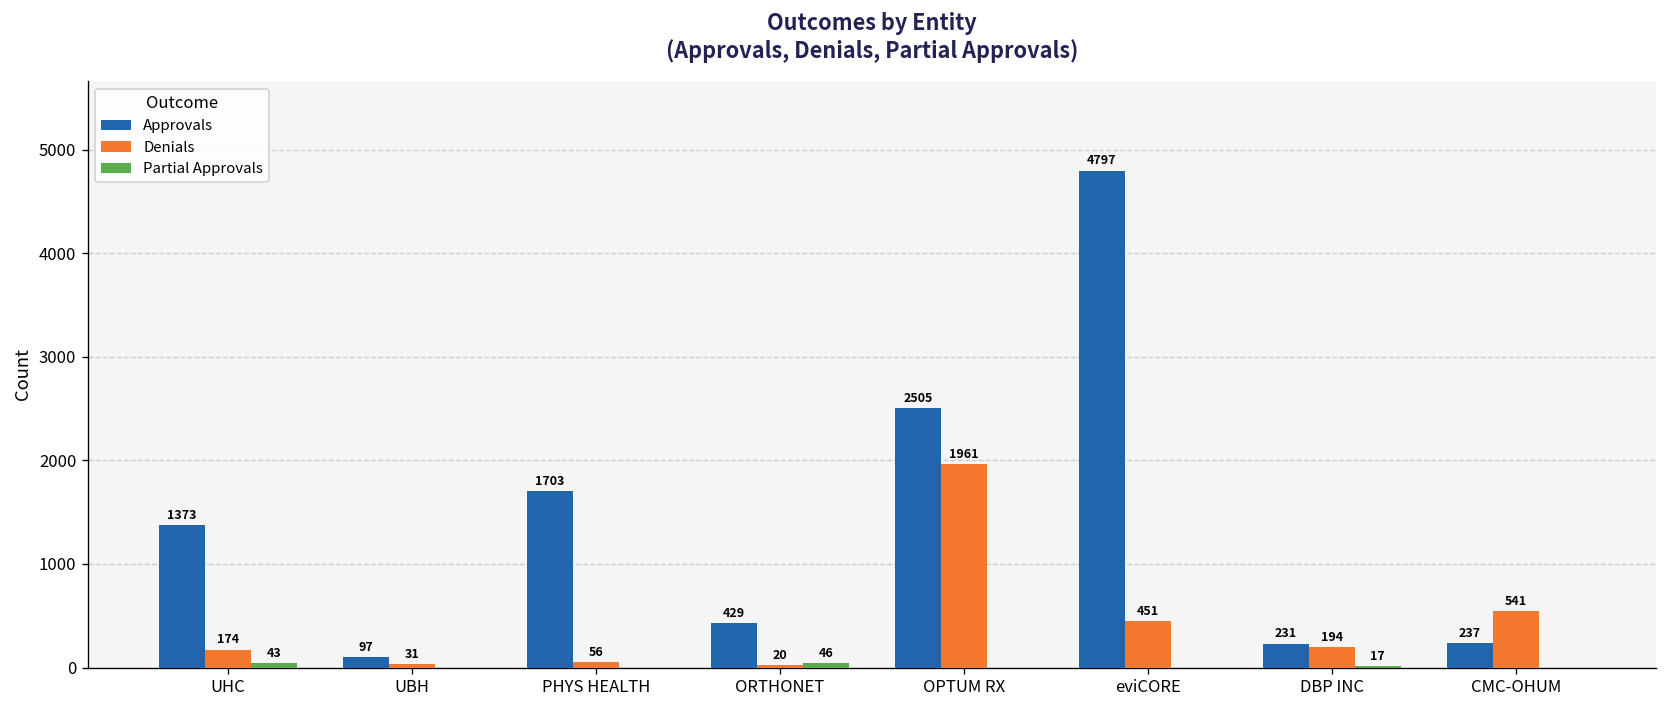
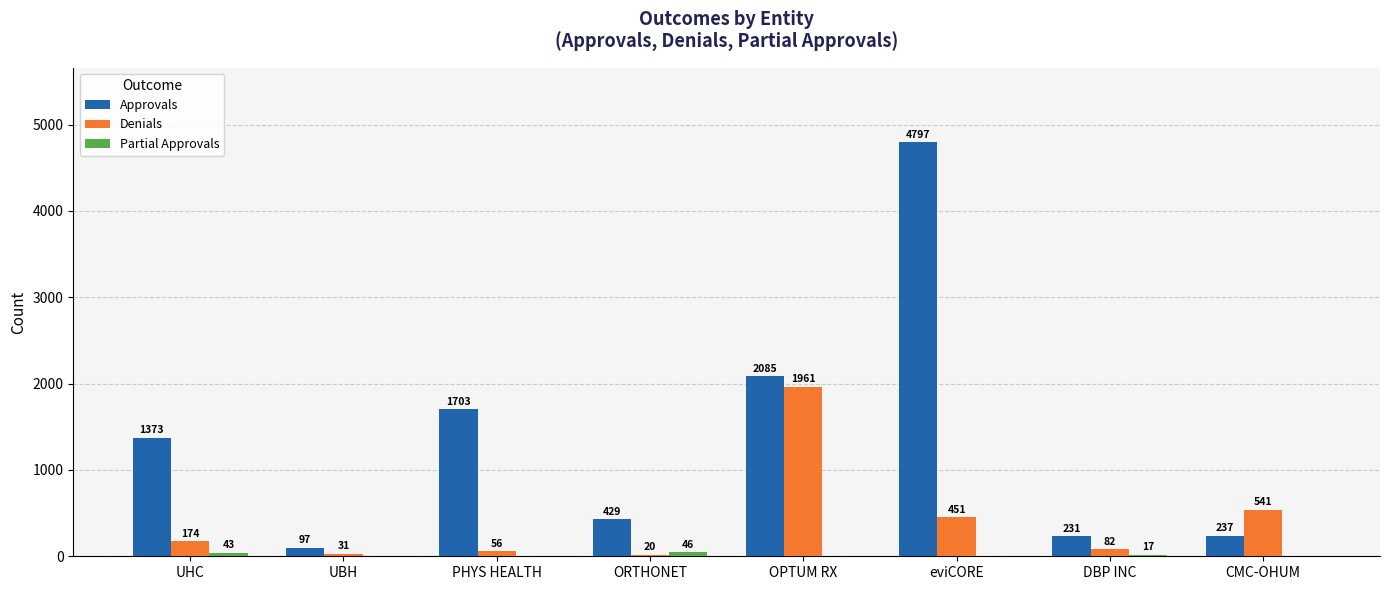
  {
    "Approvals": {
      "UHC": 1373,
      "UBH": 97,
      "PHYS HEALTH": 1703,
      "ORTHONET": 429,
-     "OPTUM RX": 2505,
+     "OPTUM RX": 2085,
      "eviCORE": 4797,
      "DBP INC": 231,
      "CMC-OHUM": 237
    },
    "Denials": {
      "UHC": 174,
      "UBH": 31,
      "PHYS HEALTH": 56,
      "ORTHONET": 20,
      "OPTUM RX": 1961,
      "eviCORE": 451,
-     "DBP INC": 194,
+     "DBP INC": 82,
      "CMC-OHUM": 541
    },
    "Partial Approvals": {
      "UHC": 43,
      "ORTHONET": 46,
      "DBP INC": 17
    }
  }
